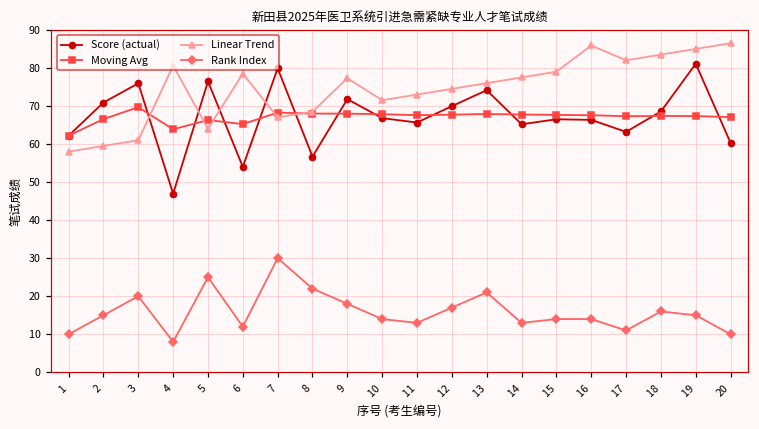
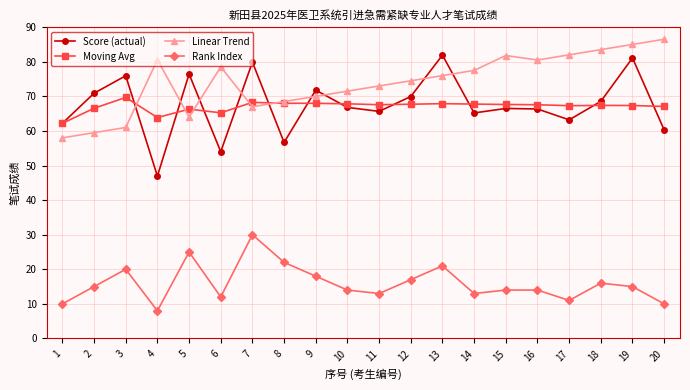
  {
    "Score (actual)": {
      "2": 71,
      "3": 76,
      "4": 47,
      "5": 76,
      "6": 54,
      "8": 57,
      "9": 72,
      "10": 67,
      "11": 66,
      "12": 70,
-     "13": 74,
+     "13": 82,
      "14": 65,
      "15": 67,
      "16": 66,
      "17": 63,
      "18": 69,
      "19": 81,
      "20": 60
    },
    "Linear Trend": {
      "1": 58,
      "2": 60,
      "3": 61,
      "5": 64,
      "6": 79,
      "7": 67,
-     "9": 77,
+     "9": 70,
      "10": 72,
      "11": 73,
      "12": 75,
      "13": 76,
      "14": 78,
-     "15": 79,
-     "16": 86,
+     "15": 82,
+     "16": 81,
      "17": 82,
      "18": 84,
      "19": 85,
      "20": 87
    }
  }
